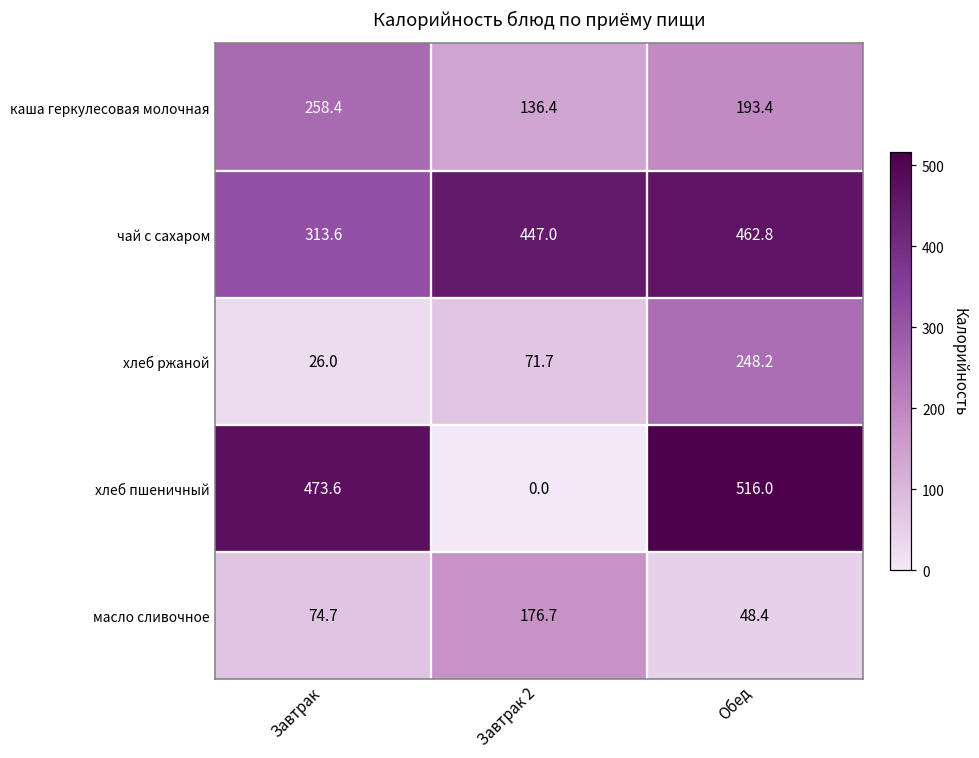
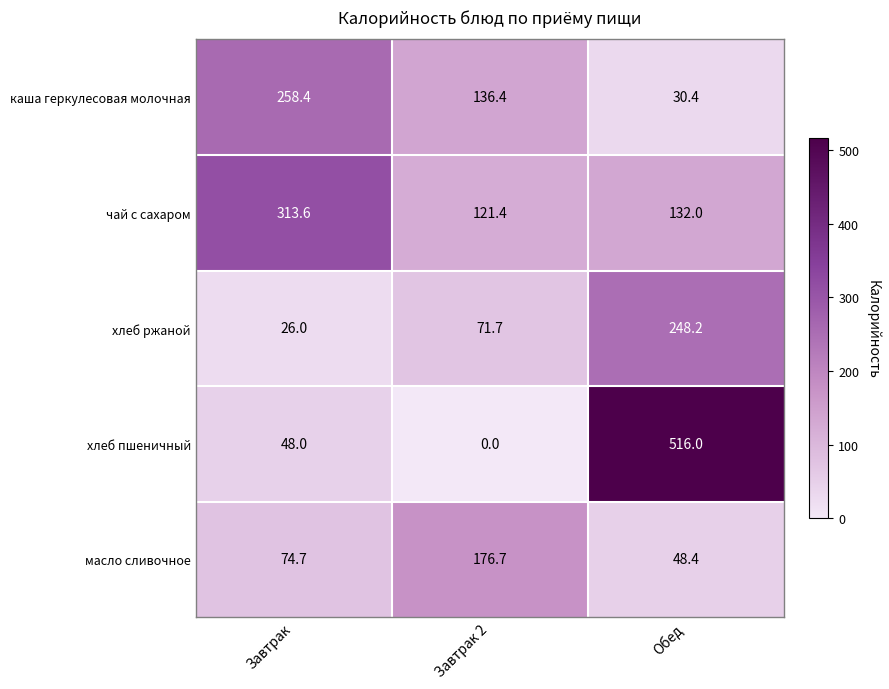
  {
    "каша геркулесовая молочная": {
      "Завтрак": 258.4,
      "Завтрак 2": 136.4,
-     "Обед": 193.4
+     "Обед": 30.4
    },
    "чай с сахаром": {
      "Завтрак": 313.6,
-     "Завтрак 2": 447.0,
-     "Обед": 462.8
+     "Завтрак 2": 121.4,
+     "Обед": 132.0
    },
    "хлеб ржаной": {
      "Завтрак": 26.0,
      "Завтрак 2": 71.7,
      "Обед": 248.2
    },
    "хлеб пшеничный": {
-     "Завтрак": 473.6,
+     "Завтрак": 48.0,
      "Завтрак 2": 0.0,
      "Обед": 516.0
    },
    "масло сливочное": {
      "Завтрак": 74.7,
      "Завтрак 2": 176.7,
      "Обед": 48.4
    }
  }
